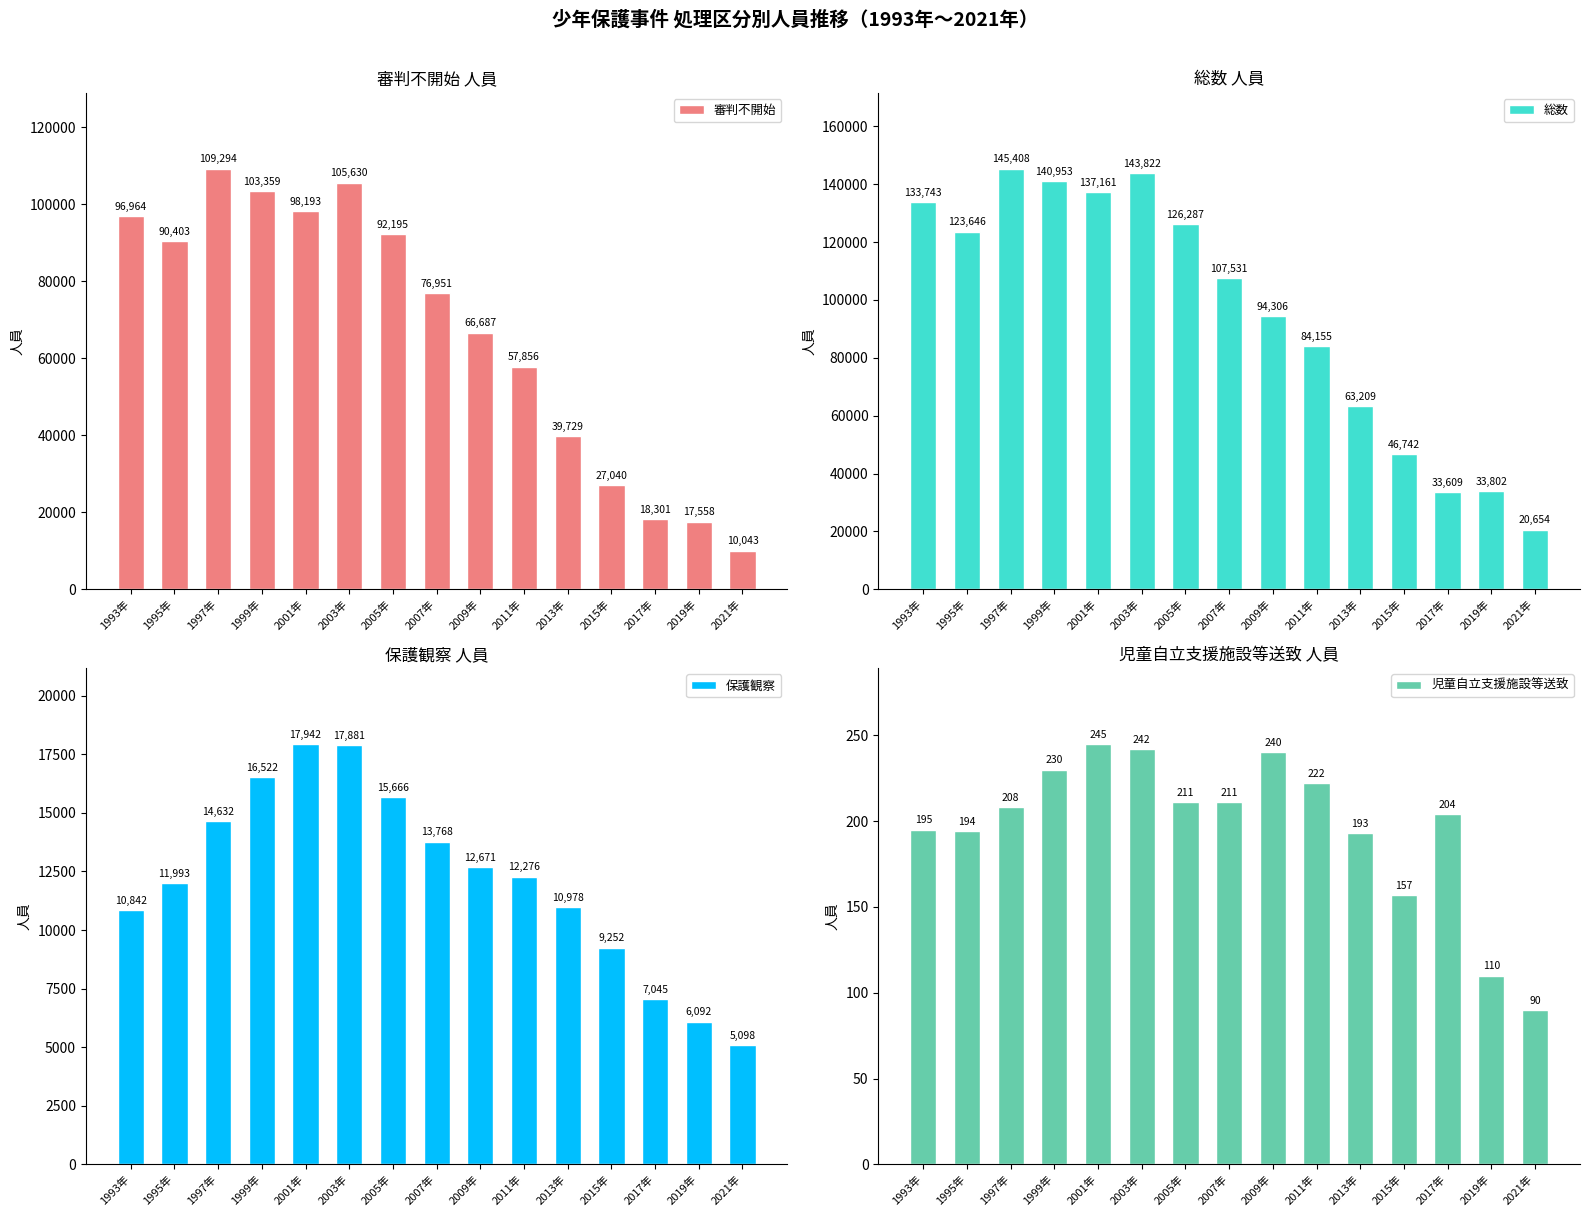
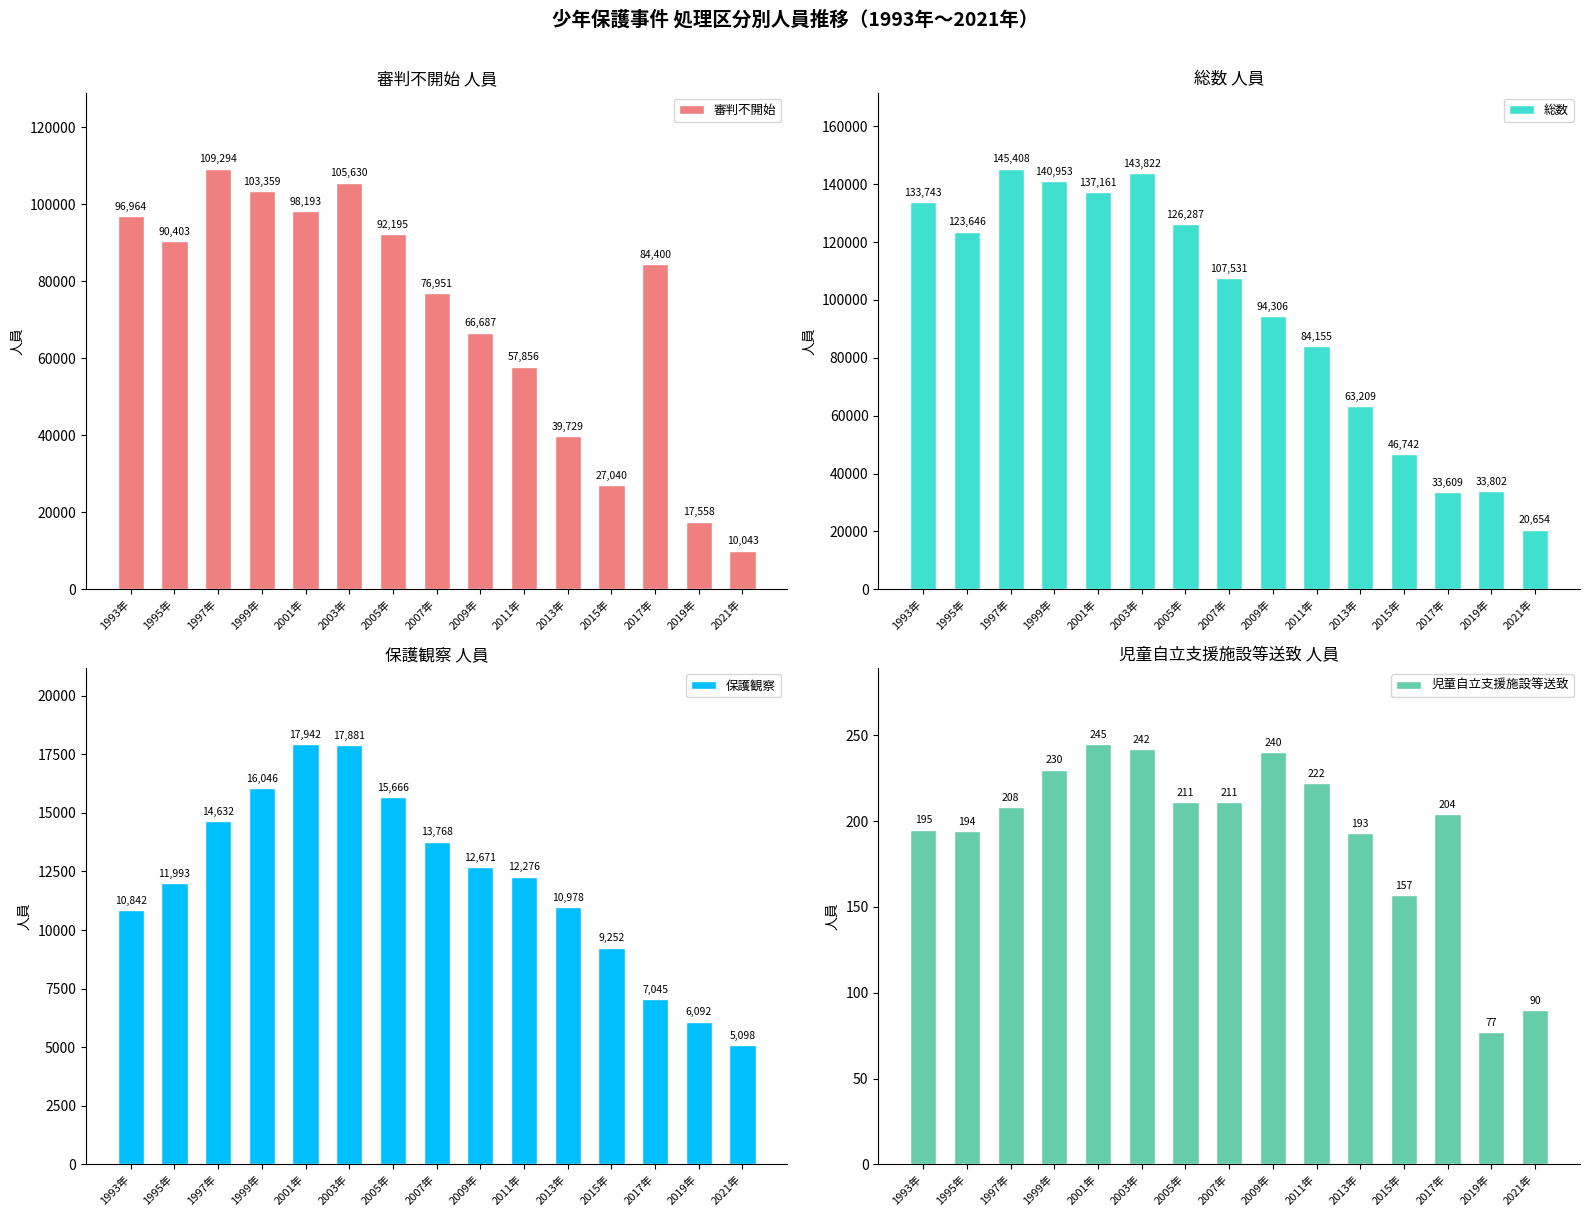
  {
    "審判不開始 人員": {
      "1993年": "96,964",
      "1995年": "90,403",
      "1997年": "109,294",
      "1999年": "103,359",
      "2001年": "98,193",
      "2003年": "105,630",
      "2005年": "92,195",
      "2007年": "76,951",
      "2009年": "66,687",
      "2011年": "57,856",
      "2013年": "39,729",
      "2015年": "27,040",
-     "2017年": "18,301",
+     "2017年": "84,400",
      "2019年": "17,558",
      "2021年": "10,043"
    },
    "総数 人員": {
      "1993年": "133,743",
      "1995年": "123,646",
      "1997年": "145,408",
      "1999年": "140,953",
      "2001年": "137,161",
      "2003年": "143,822",
      "2005年": "126,287",
      "2007年": "107,531",
      "2009年": "94,306",
      "2011年": "84,155",
      "2013年": "63,209",
      "2015年": "46,742",
      "2017年": "33,609",
      "2019年": "33,802",
      "2021年": "20,654"
    },
    "保護観察 人員": {
      "1993年": "10,842",
      "1995年": "11,993",
      "1997年": "14,632",
-     "1999年": "16,522",
+     "1999年": "16,046",
      "2001年": "17,942",
      "2003年": "17,881",
      "2005年": "15,666",
      "2007年": "13,768",
      "2009年": "12,671",
      "2011年": "12,276",
      "2013年": "10,978",
      "2015年": "9,252",
      "2017年": "7,045",
      "2019年": "6,092",
      "2021年": "5,098"
    },
    "児童自立支援施設等送致 人員": {
      "1993年": "195",
      "1995年": "194",
      "1997年": "208",
      "1999年": "230",
      "2001年": "245",
      "2003年": "242",
      "2005年": "211",
      "2007年": "211",
      "2009年": "240",
      "2011年": "222",
      "2013年": "193",
      "2015年": "157",
      "2017年": "204",
-     "2019年": "110",
+     "2019年": "77",
      "2021年": "90"
    }
  }
